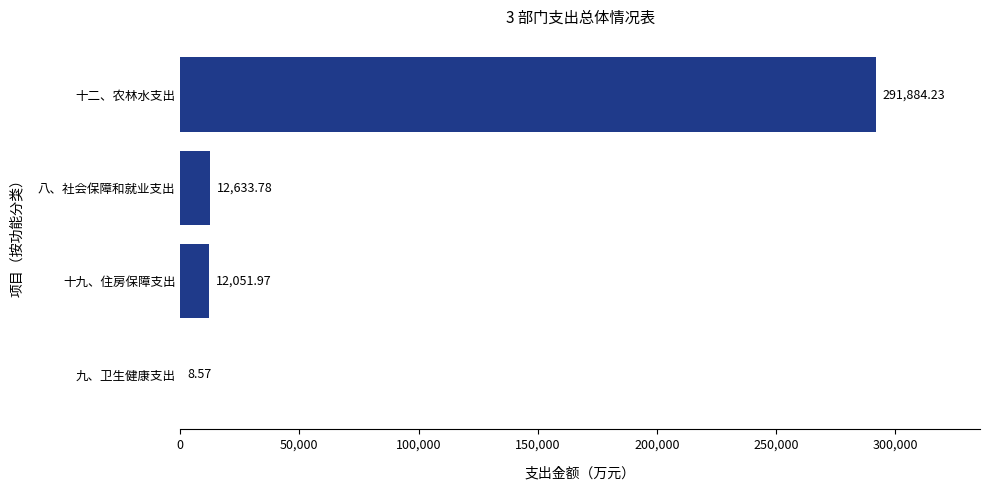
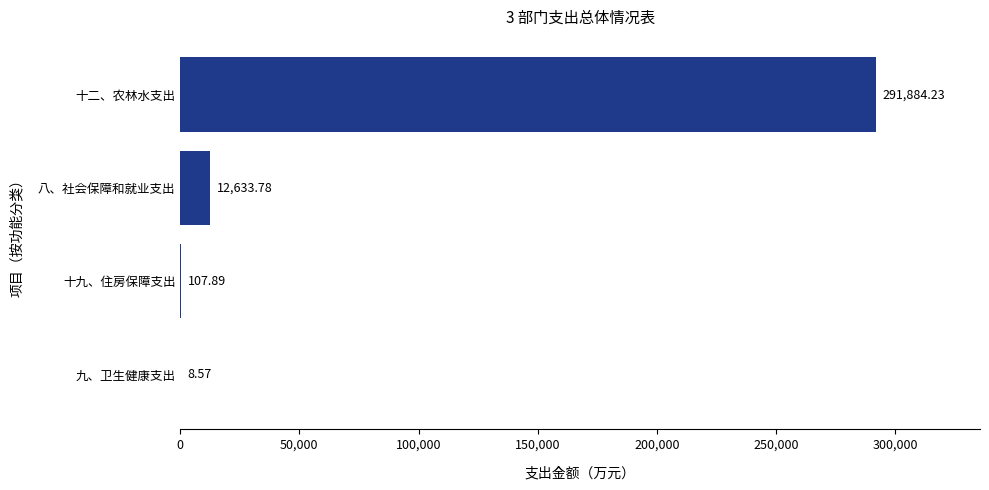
  {
    "十二、农林水支出": "291,884.23",
    "八、社会保障和就业支出": "12,633.78",
-   "十九、住房保障支出": "12,051.97",
+   "十九、住房保障支出": "107.89",
    "九、卫生健康支出": "8.57"
  }
